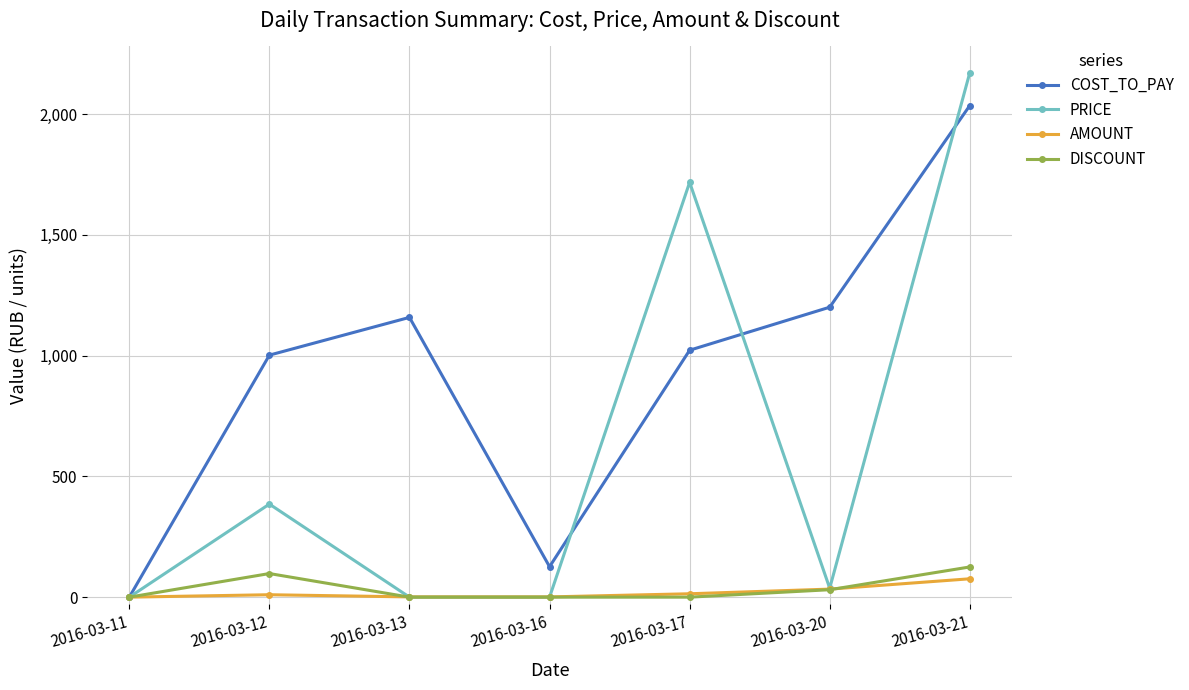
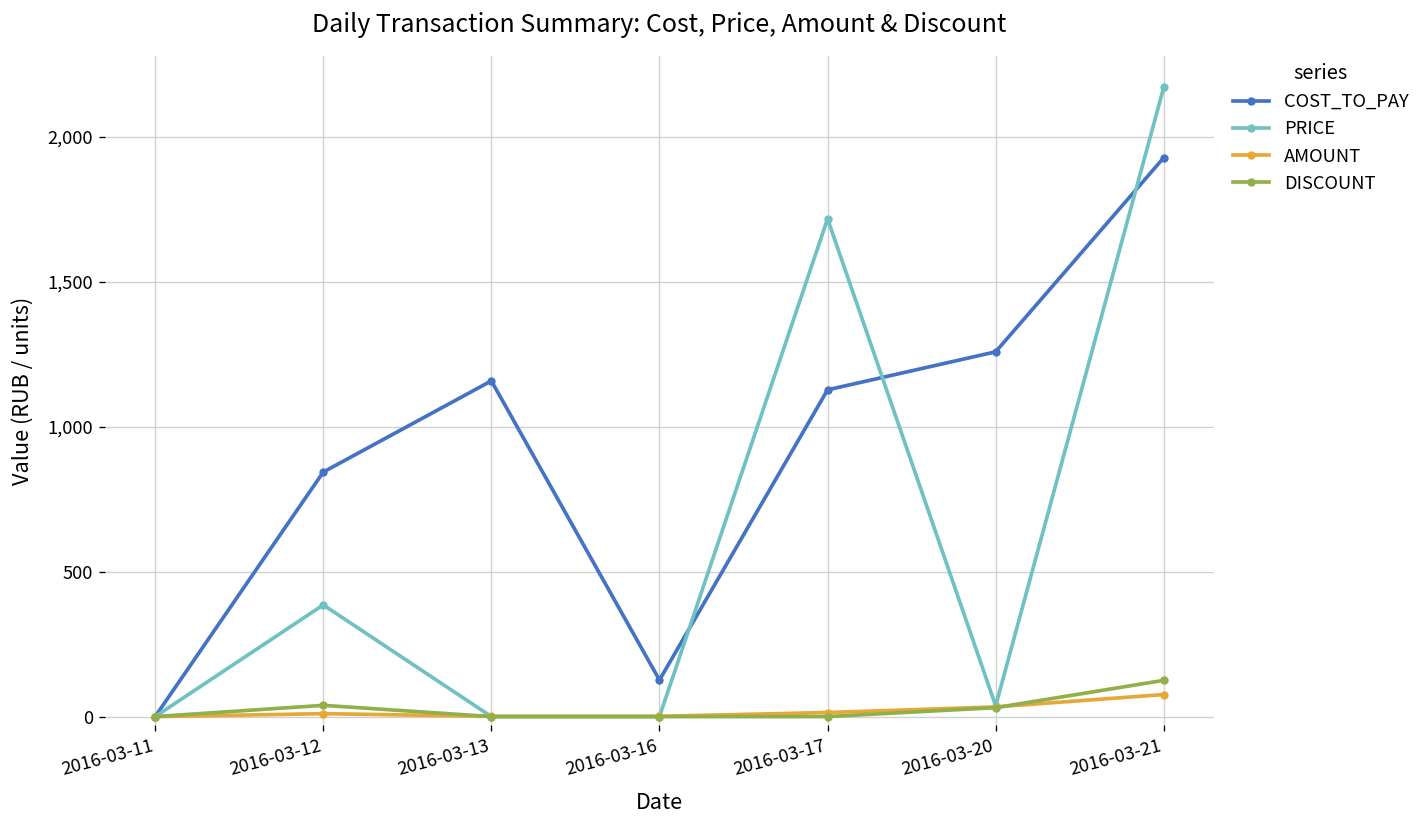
  {
    "COST_TO_PAY": {
-     "2016-03-12": "1,000",
+     "2016-03-12": "840",
      "2016-03-13": "1,160",
      "2016-03-16": "130",
-     "2016-03-17": "1,020",
-     "2016-03-20": "1,200",
-     "2016-03-21": "2,040"
+     "2016-03-17": "1,130",
+     "2016-03-20": "1,260",
+     "2016-03-21": "1,930"
    },
    "PRICE": {
      "2016-03-12": "390",
      "2016-03-17": "1,720",
      "2016-03-21": "2,170"
    },
    "AMOUNT": {
      "2016-03-12": "10",
      "2016-03-17": "10",
      "2016-03-21": "80"
    },
    "DISCOUNT": {
-     "2016-03-12": "100",
+     "2016-03-12": "40",
      "2016-03-17": "0",
      "2016-03-21": "130"
    }
  }
